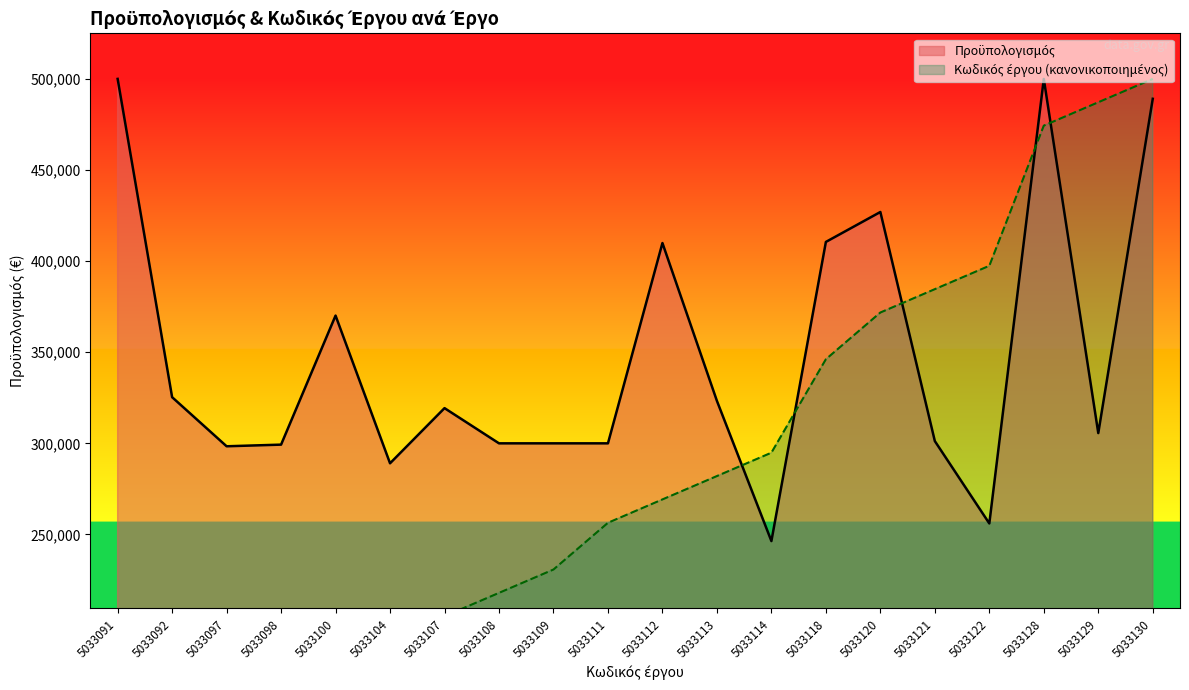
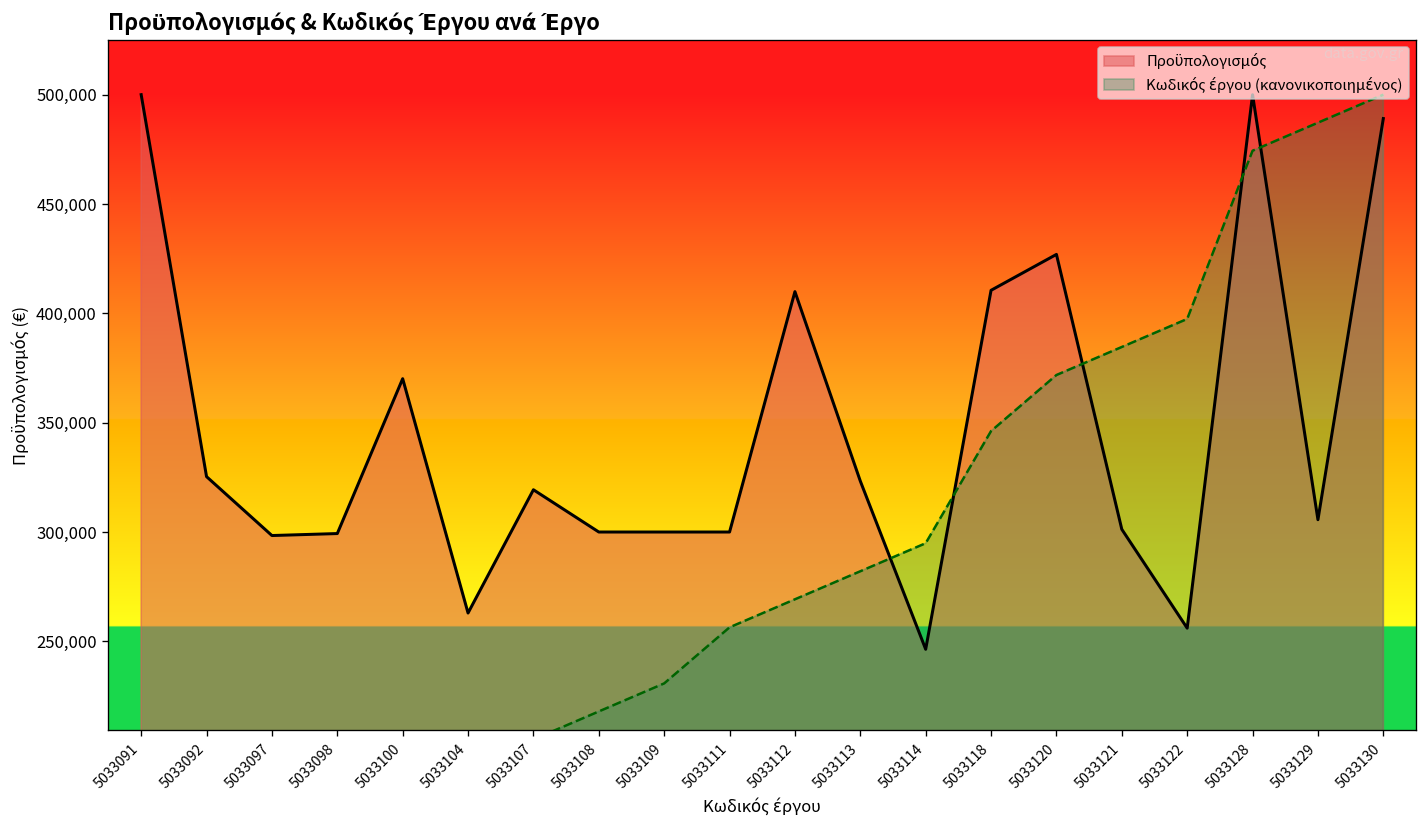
  {
    "Προϋπολογισμός": {
      "5033091": "500,000",
      "5033092": "325,000",
      "5033097": "298,000",
      "5033098": "299,000",
      "5033100": "370,000",
-     "5033104": "289,000",
+     "5033104": "263,000",
      "5033107": "319,000",
      "5033108": "300,000",
      "5033109": "300,000",
      "5033111": "300,000",
      "5033112": "410,000",
      "5033113": "323,000",
      "5033114": "246,000",
      "5033118": "411,000",
      "5033120": "427,000",
      "5033121": "301,000",
      "5033122": "256,000",
      "5033129": "306,000",
      "5033130": "489,000"
    },
    "Κωδικός έργου (κανονικοποιημένος)": {
      "5033108": "218,000",
      "5033109": "231,000",
      "5033111": "256,000",
      "5033112": "269,000",
      "5033113": "282,000",
      "5033114": "295,000",
      "5033118": "346,000",
      "5033120": "372,000",
      "5033121": "385,000",
      "5033122": "397,000",
      "5033128": "474,000",
      "5033129": "487,000"
    }
  }
